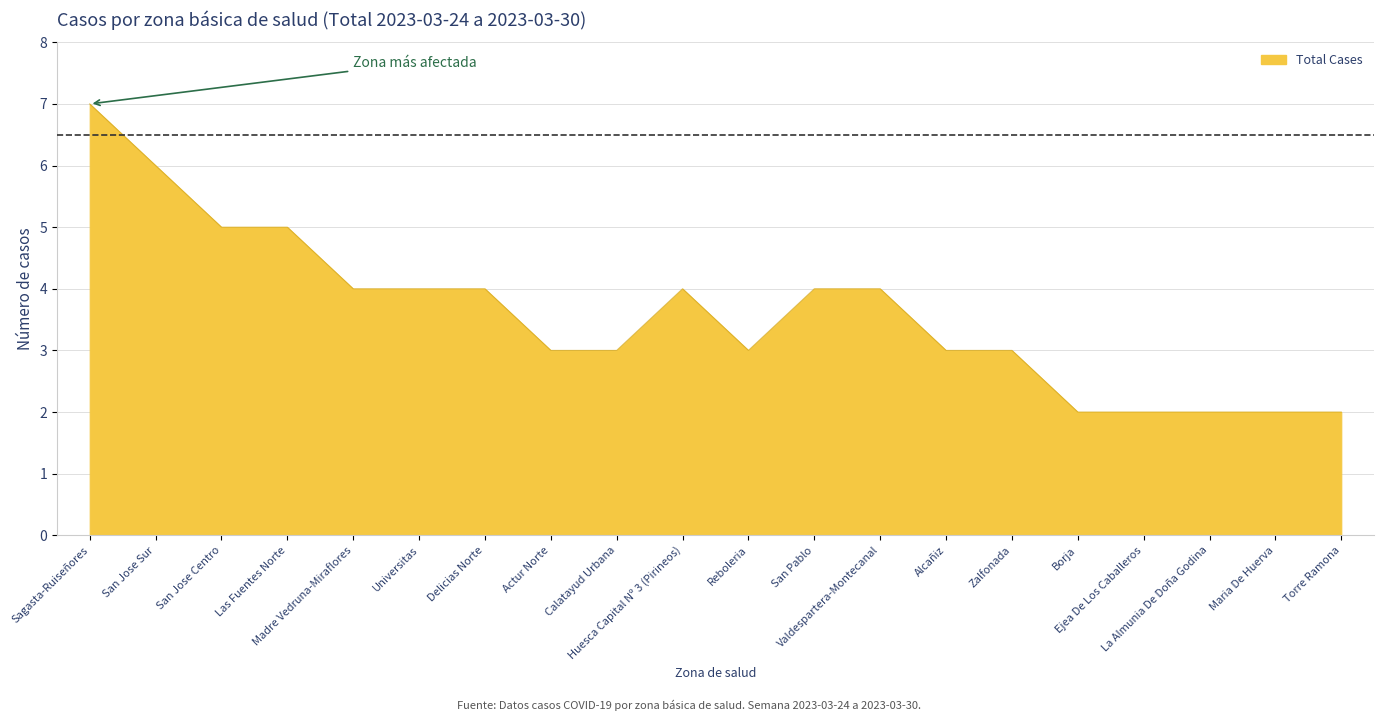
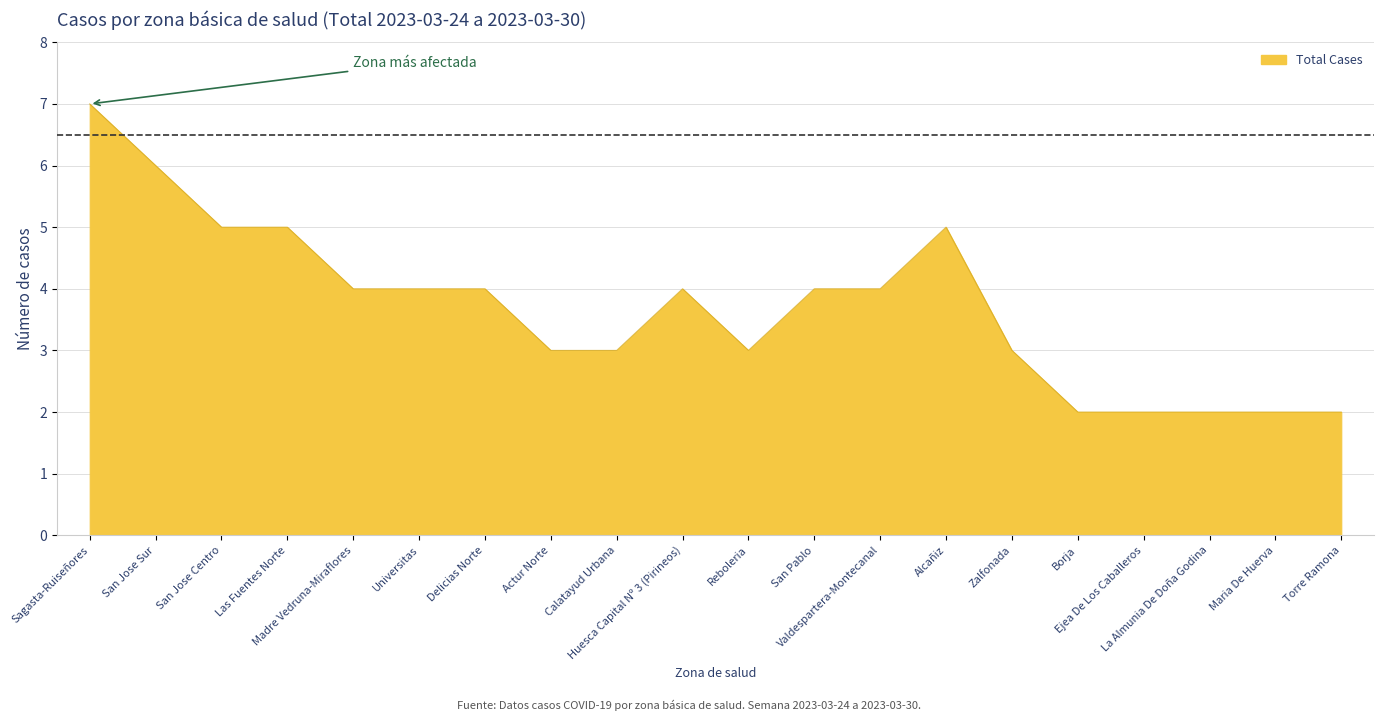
  {
    "Sagasta-Ruiseñores": 7,
    "San Jose Sur": 6,
    "San Jose Centro": 5,
    "Las Fuentes Norte": 5,
    "Madre Vedruna-Miraflores": 4,
    "Universitas": 4,
    "Delicias Norte": 4,
    "Actur Norte": 3,
    "Calatayud Urbana": 3,
    "Huesca Capital Nº 3 (Pirineos)": 4,
    "Reboleria": 3,
    "San Pablo": 4,
    "Valdespartera-Montecanal": 4,
-   "Alcañiz": 3,
+   "Alcañiz": 5,
    "Zalfonada": 3,
    "Borja": 2,
    "Ejea De Los Caballeros": 2,
    "La Almunia De Doña Godina": 2,
    "Maria De Huerva": 2,
    "Torre Ramona": 2
  }
